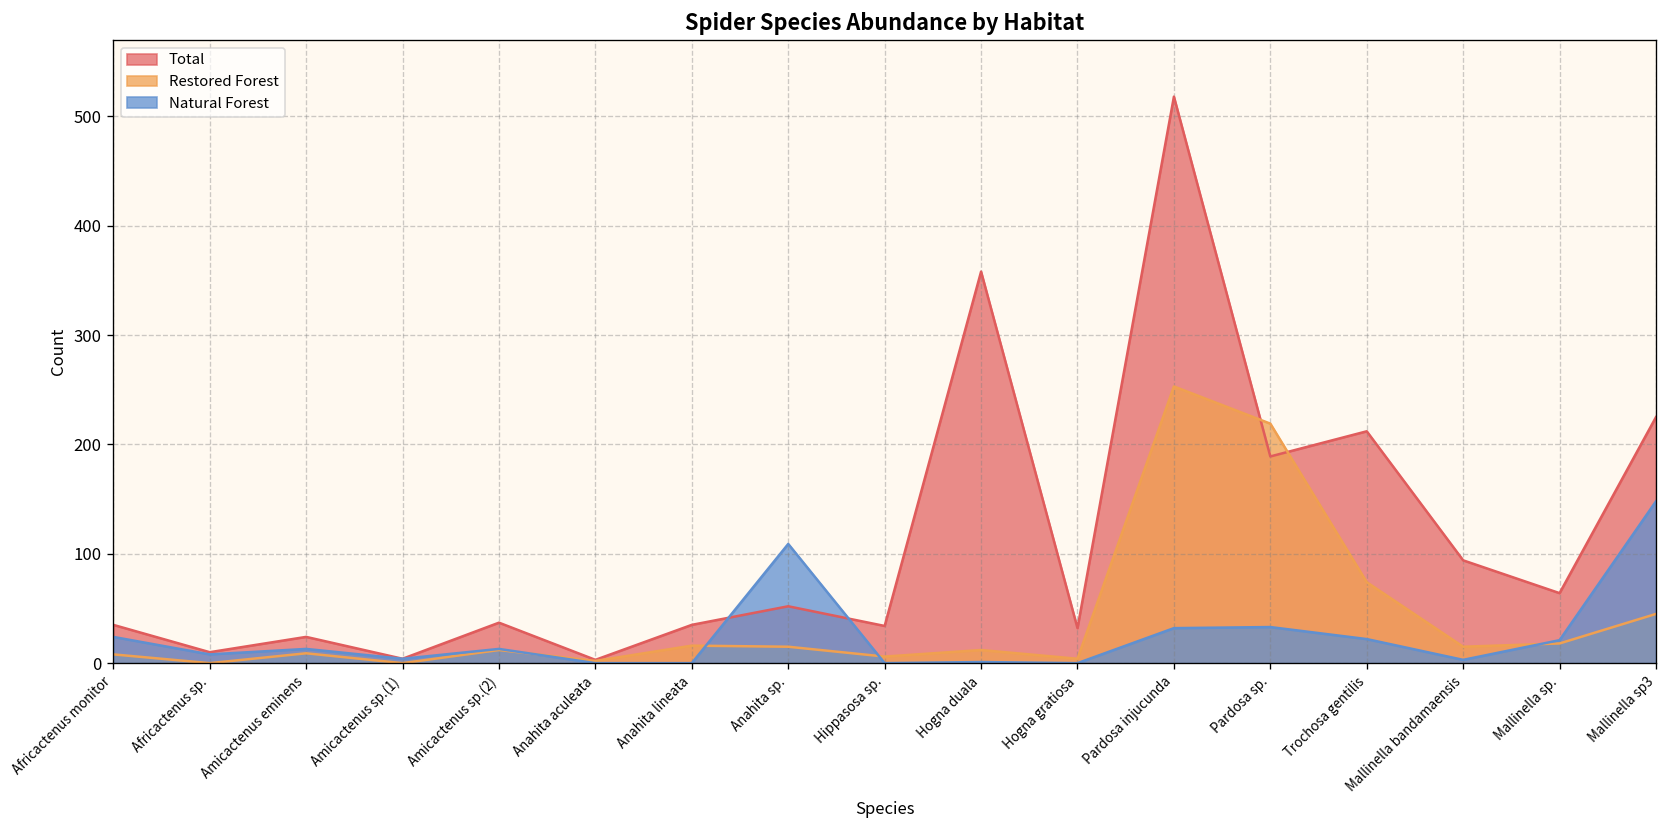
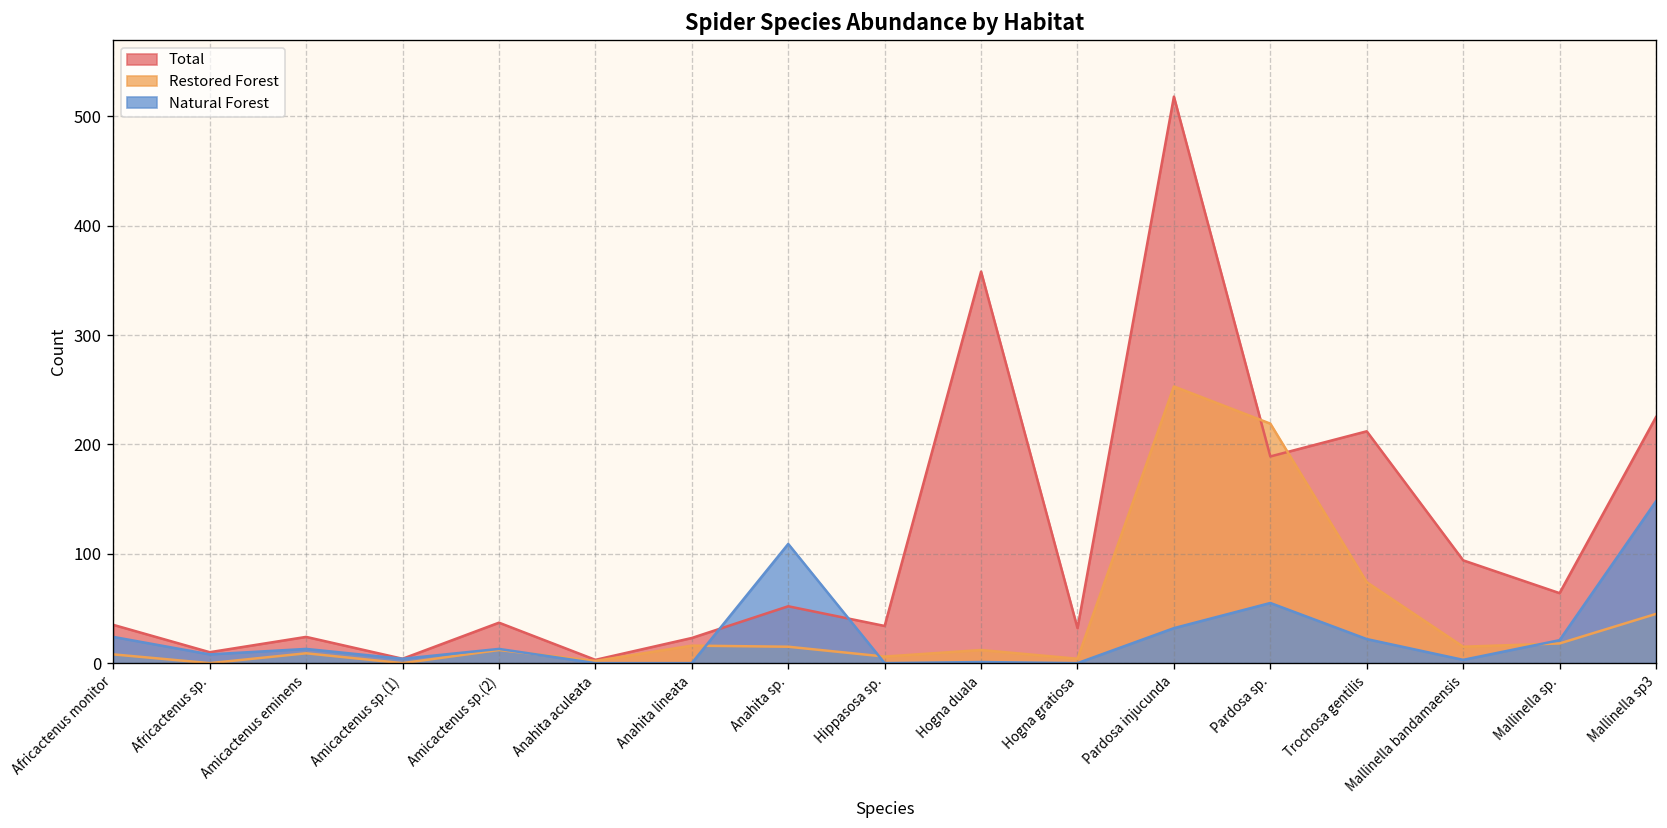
  {
    "Total": {
      "Africactenus monitor": 40,
      "Amicactenus eminens": 20,
      "Amicactenus sp.(2)": 40,
-     "Anahita lineata": 40,
+     "Anahita lineata": 20,
      "Anahita sp.": 50,
      "Hippasosa sp.": 30,
      "Hogna duala": 360,
      "Hogna gratiosa": 30,
      "Pardosa injucunda": 520,
      "Pardosa sp.": 190,
      "Trochosa gentilis": 210,
      "Mallinella bandamaensis": 90,
      "Mallinella sp.": 60,
      "Mallinella sp3": 230
    },
    "Restored Forest": {
      "Africactenus monitor": 10,
      "Africactenus sp.": 0,
      "Amicactenus eminens": 10,
      "Amicactenus sp.(1)": 0,
      "Anahita lineata": 20,
      "Anahita sp.": 20,
      "Hippasosa sp.": 10,
      "Hogna duala": 10,
      "Hogna gratiosa": 0,
      "Pardosa injucunda": 250,
      "Pardosa sp.": 220,
      "Trochosa gentilis": 70,
      "Mallinella bandamaensis": 20,
      "Mallinella sp.": 20,
      "Mallinella sp3": 50
    },
    "Natural Forest": {
      "Africactenus monitor": 20,
      "Amicactenus eminens": 10,
      "Anahita lineata": 0,
      "Anahita sp.": 110,
      "Hippasosa sp.": 0,
      "Hogna duala": 0,
      "Hogna gratiosa": 0,
      "Pardosa injucunda": 30,
-     "Pardosa sp.": 30,
+     "Pardosa sp.": 60,
      "Trochosa gentilis": 20,
      "Mallinella bandamaensis": 0,
      "Mallinella sp.": 20,
      "Mallinella sp3": 150
    }
  }
